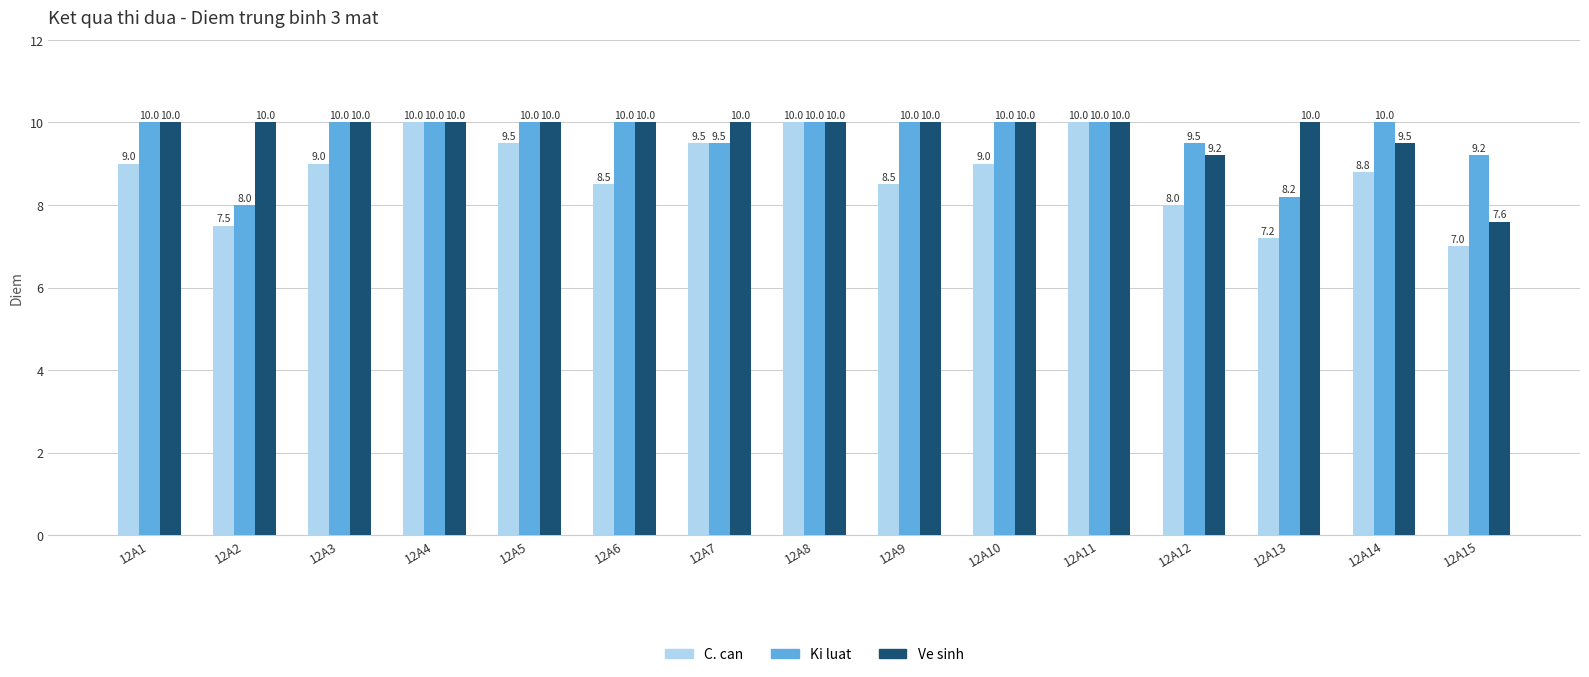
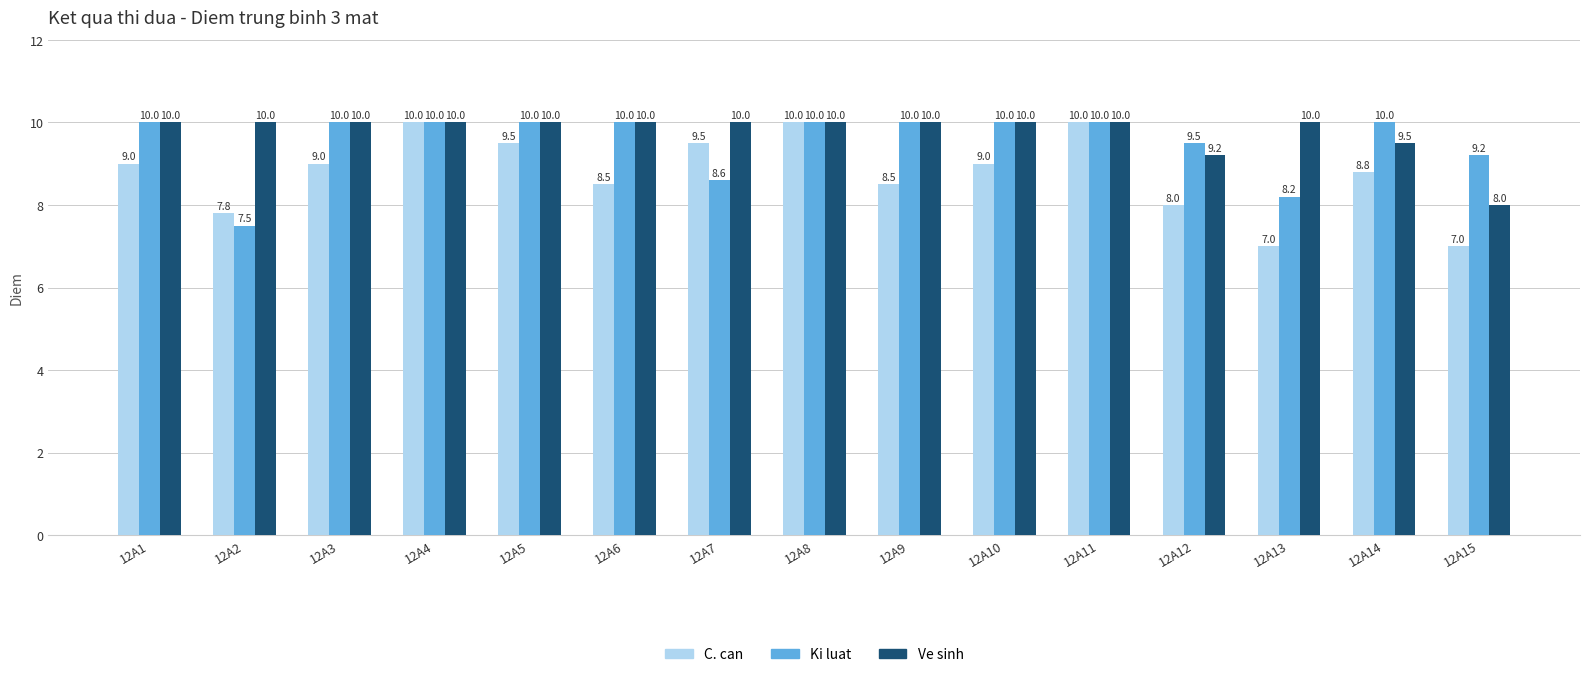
  {
    "C. can": {
      "12A1": 9.0,
-     "12A2": 7.5,
+     "12A2": 7.8,
      "12A3": 9.0,
      "12A4": 10.0,
      "12A5": 9.5,
      "12A6": 8.5,
      "12A7": 9.5,
      "12A8": 10.0,
      "12A9": 8.5,
      "12A10": 9.0,
      "12A11": 10.0,
      "12A12": 8.0,
-     "12A13": 7.2,
+     "12A13": 7.0,
      "12A14": 8.8,
      "12A15": 7.0
    },
    "Ki luat": {
      "12A1": 10.0,
-     "12A2": 8.0,
+     "12A2": 7.5,
      "12A3": 10.0,
      "12A4": 10.0,
      "12A5": 10.0,
      "12A6": 10.0,
-     "12A7": 9.5,
+     "12A7": 8.6,
      "12A8": 10.0,
      "12A9": 10.0,
      "12A10": 10.0,
      "12A11": 10.0,
      "12A12": 9.5,
      "12A13": 8.2,
      "12A14": 10.0,
      "12A15": 9.2
    },
    "Ve sinh": {
      "12A1": 10.0,
      "12A2": 10.0,
      "12A3": 10.0,
      "12A4": 10.0,
      "12A5": 10.0,
      "12A6": 10.0,
      "12A7": 10.0,
      "12A8": 10.0,
      "12A9": 10.0,
      "12A10": 10.0,
      "12A11": 10.0,
      "12A12": 9.2,
      "12A13": 10.0,
      "12A14": 9.5,
-     "12A15": 7.6
+     "12A15": 8.0
    }
  }
